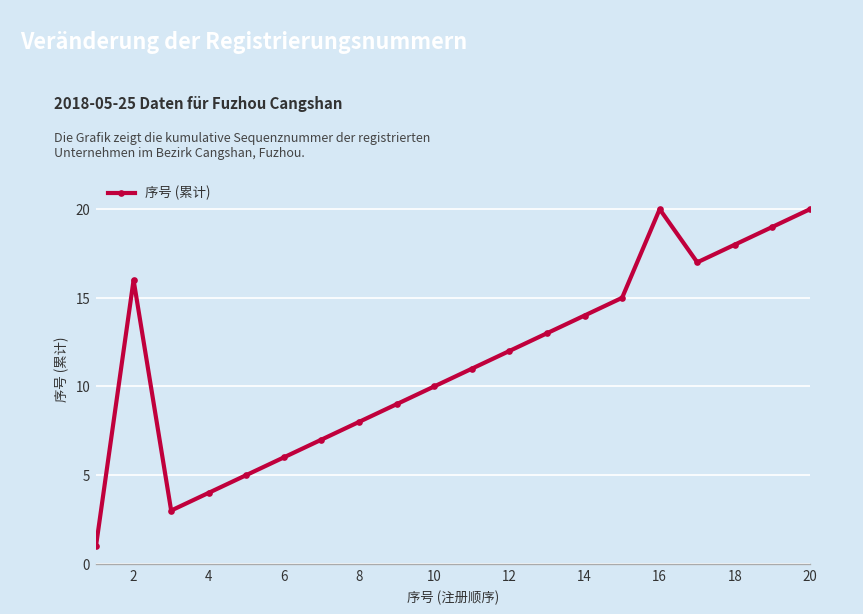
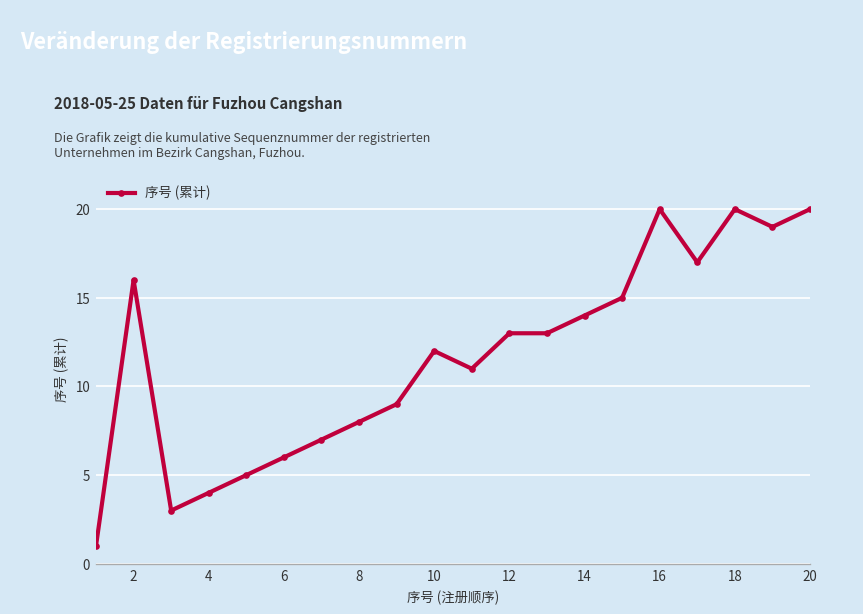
  {
    "2": 16,
    "4": 4,
    "6": 6,
    "8": 8,
-   "10": 10,
-   "12": 12,
+   "10": 12,
+   "12": 13,
    "14": 14,
    "16": 20,
-   "18": 18,
+   "18": 20,
    "20": 20
  }
